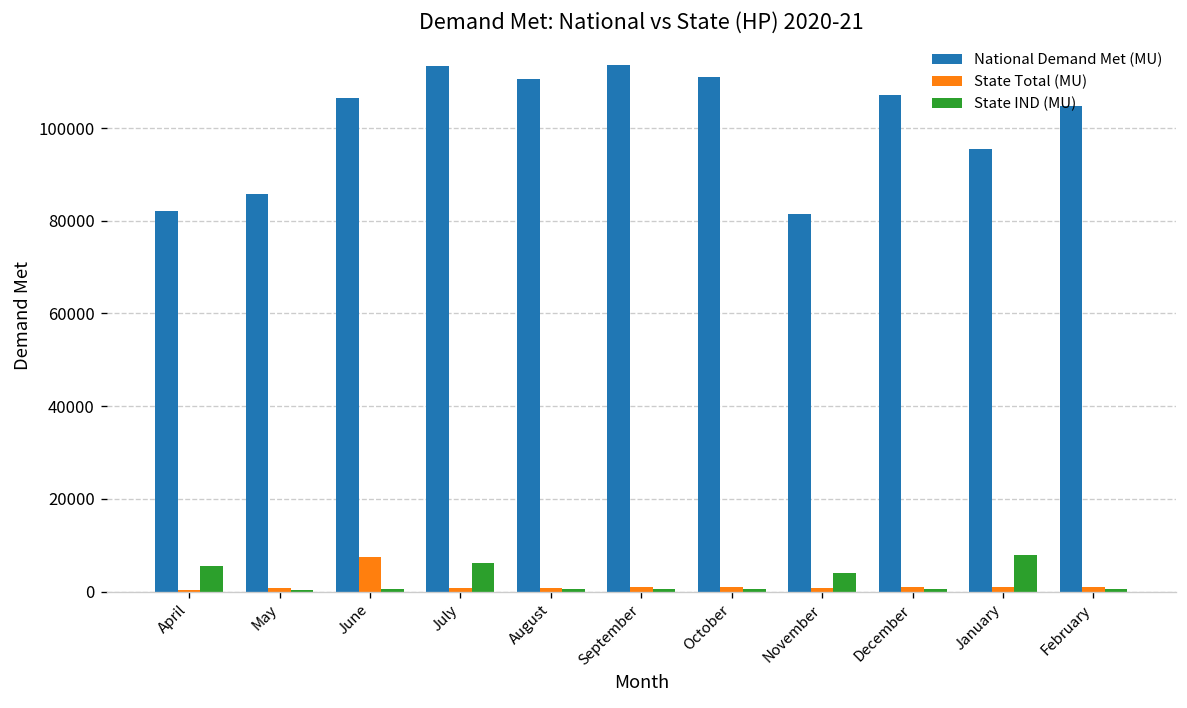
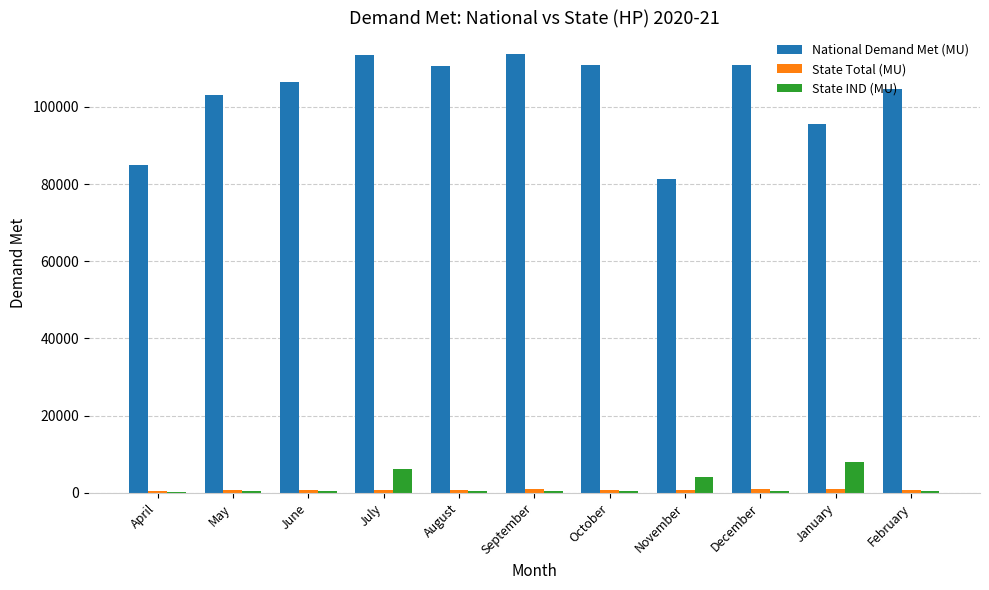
  {
    "National Demand Met (MU)": {
-     "April": 82000,
-     "May": 86000,
+     "April": 85000,
+     "May": 103000,
      "June": 106000,
      "July": 113000,
      "August": 111000,
      "September": 114000,
      "October": 111000,
      "November": 81000,
-     "December": 107000,
+     "December": 111000,
      "January": 95000,
      "February": 105000
    },
    "State Total (MU)": {
      "May": 1000,
-     "June": 7000,
+     "June": 1000,
      "July": 1000,
      "August": 1000,
      "September": 1000,
      "October": 1000,
      "November": 1000,
      "December": 1000,
      "January": 1000,
      "February": 1000
    },
    "State IND (MU)": {
-     "April": 5000,
+     "April": 0,
      "July": 6000,
      "November": 4000,
      "January": 8000
    }
  }
